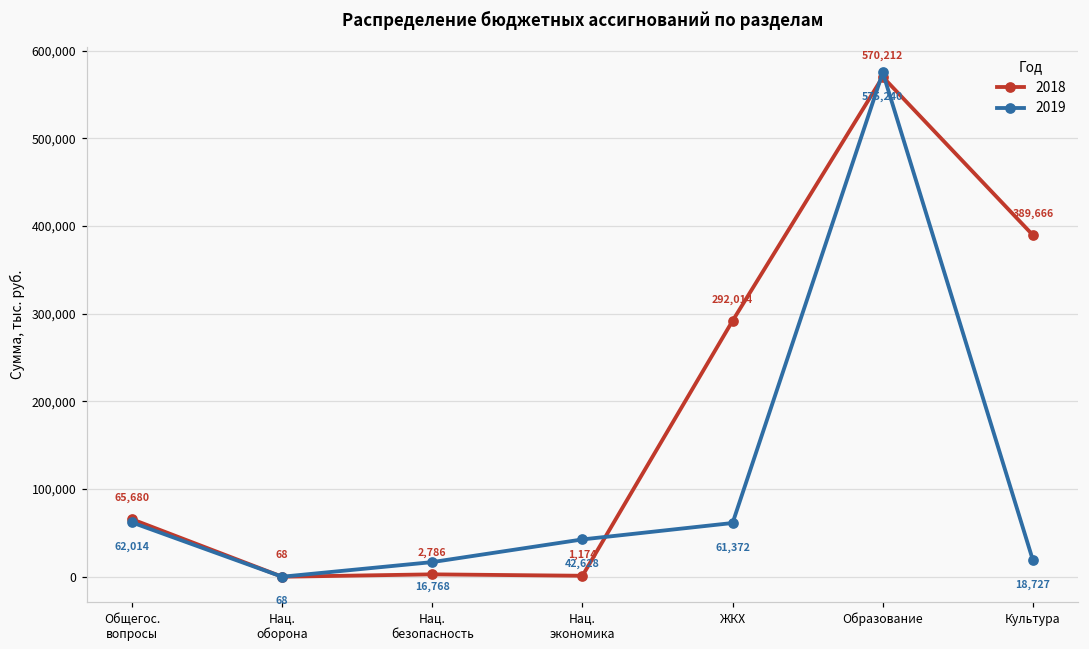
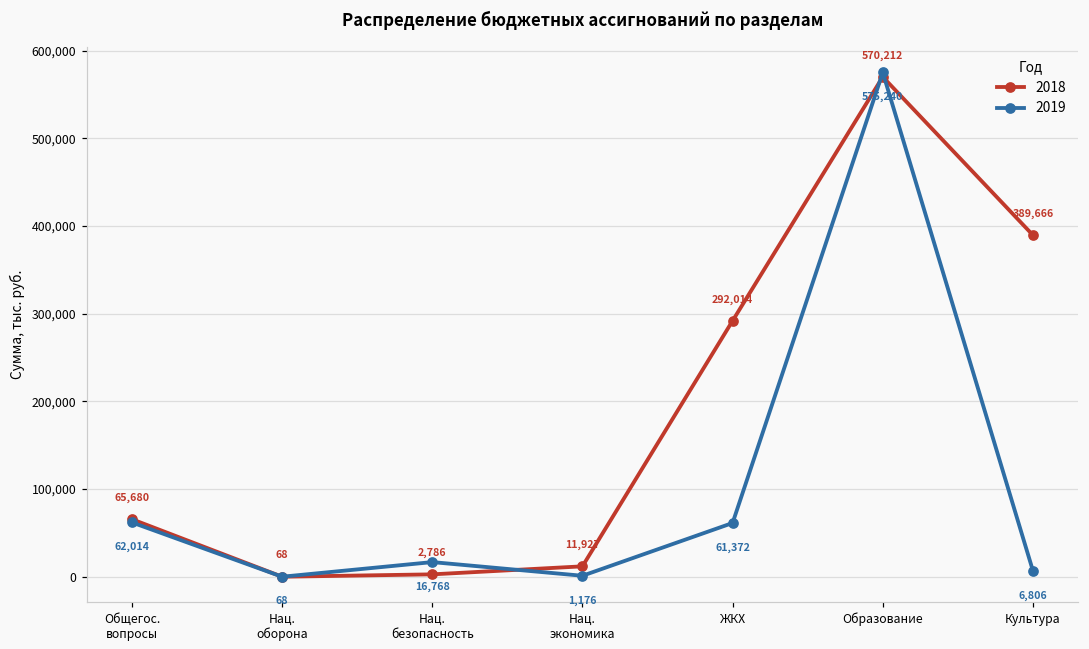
  {
    "2018": {
      "Общегос. вопросы": "65,680",
      "Нац. безопасность": "2,786",
-     "Нац. экономика": "1,174",
+     "Нац. экономика": "11,927",
      "ЖКХ": "292,014",
      "Образование": "570,212",
      "Культура": "389,666"
    },
    "2019": {
      "Общегос. вопросы": "62,014",
      "Нац. безопасность": "16,768",
-     "Нац. экономика": "42,628",
+     "Нац. экономика": "1,176",
      "ЖКХ": "61,372",
      "Образование": "575,240",
-     "Культура": "18,727"
+     "Культура": "6,806"
    }
  }
